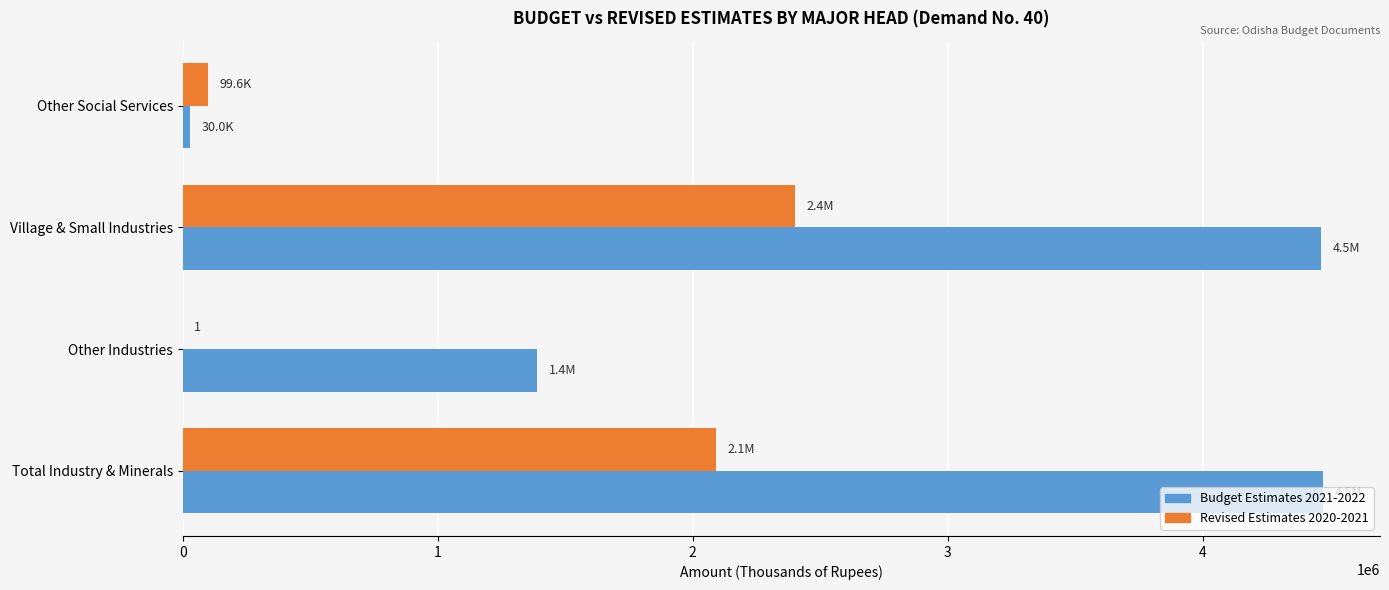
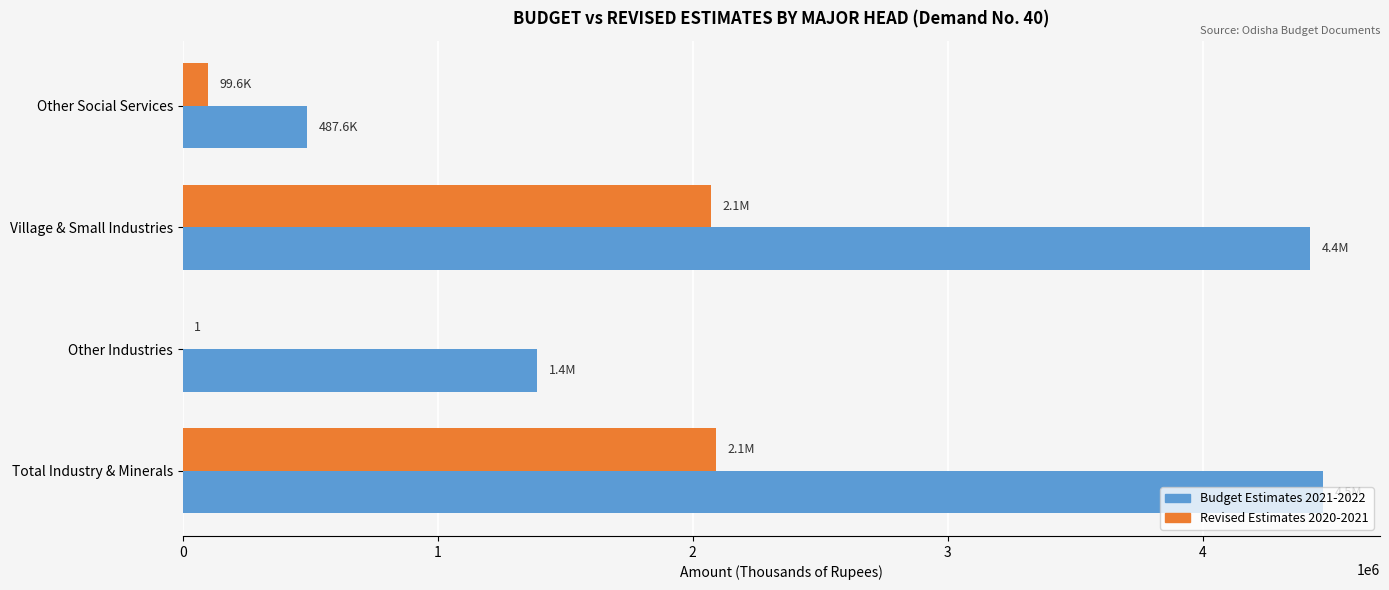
  {
    "Budget Estimates 2021-2022": {
-     "Other Social Services": "30.0K",
-     "Village & Small Industries": "4.5M",
+     "Other Social Services": "487.6K",
+     "Village & Small Industries": "4.4M",
      "Other Industries": "1.4M"
    },
    "Revised Estimates 2020-2021": {
      "Other Social Services": "99.6K",
-     "Village & Small Industries": "2.4M",
+     "Village & Small Industries": "2.1M",
      "Other Industries": "1",
      "Total Industry & Minerals": "2.1M"
    }
  }
